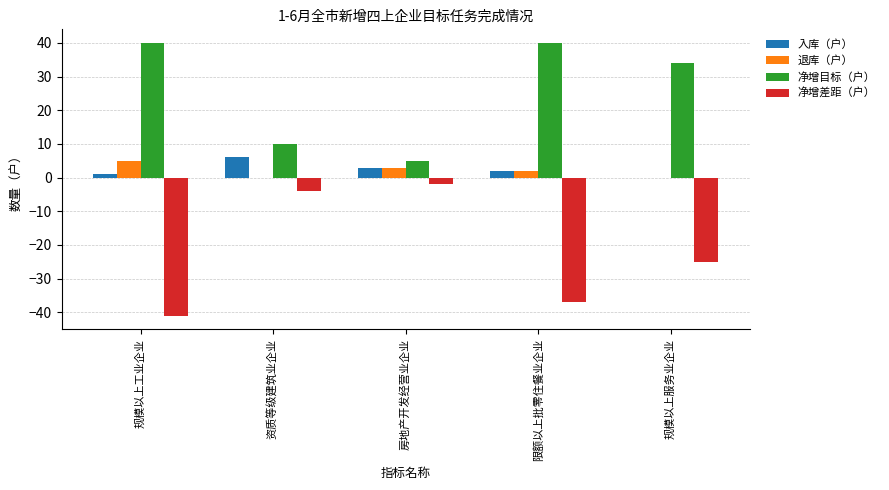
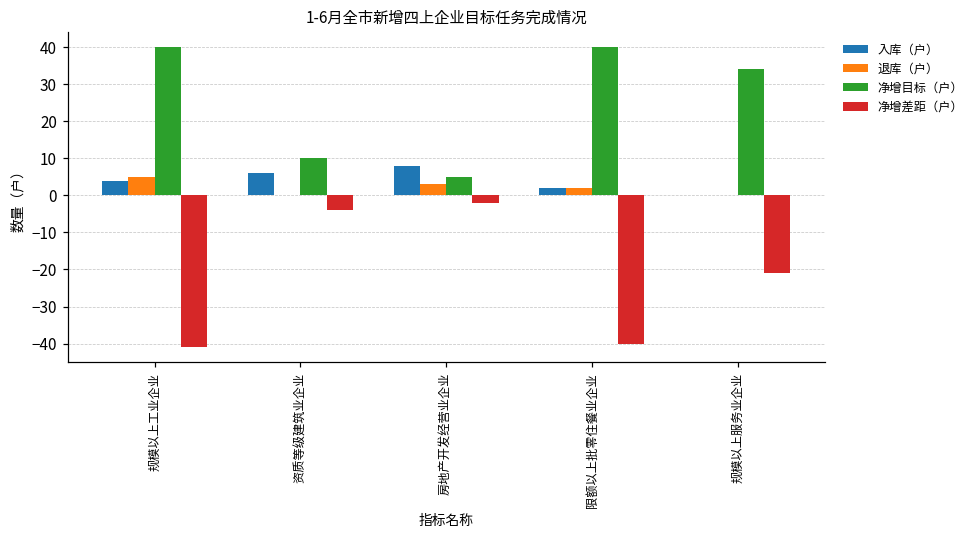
  {
    "入库（户）": {
-     "规模以上工业企业": 1,
+     "规模以上工业企业": 4,
      "资质等级建筑业企业": 6,
-     "房地产开发经营业企业": 3,
+     "房地产开发经营业企业": 8,
      "限额以上批零住餐业企业": 2,
      "规模以上服务业企业": 0
    },
    "退库（户）": {
      "规模以上工业企业": 5,
      "资质等级建筑业企业": 0,
      "房地产开发经营业企业": 3,
      "限额以上批零住餐业企业": 2,
      "规模以上服务业企业": 0
    },
    "净增目标（户）": {
      "规模以上工业企业": 40,
      "资质等级建筑业企业": 10,
      "房地产开发经营业企业": 5,
      "限额以上批零住餐业企业": 40,
      "规模以上服务业企业": 34
    },
    "净增差距（户）": {
      "规模以上工业企业": -41,
      "资质等级建筑业企业": -4,
      "房地产开发经营业企业": -2,
-     "限额以上批零住餐业企业": -37,
-     "规模以上服务业企业": -25
+     "限额以上批零住餐业企业": -40,
+     "规模以上服务业企业": -21
    }
  }
